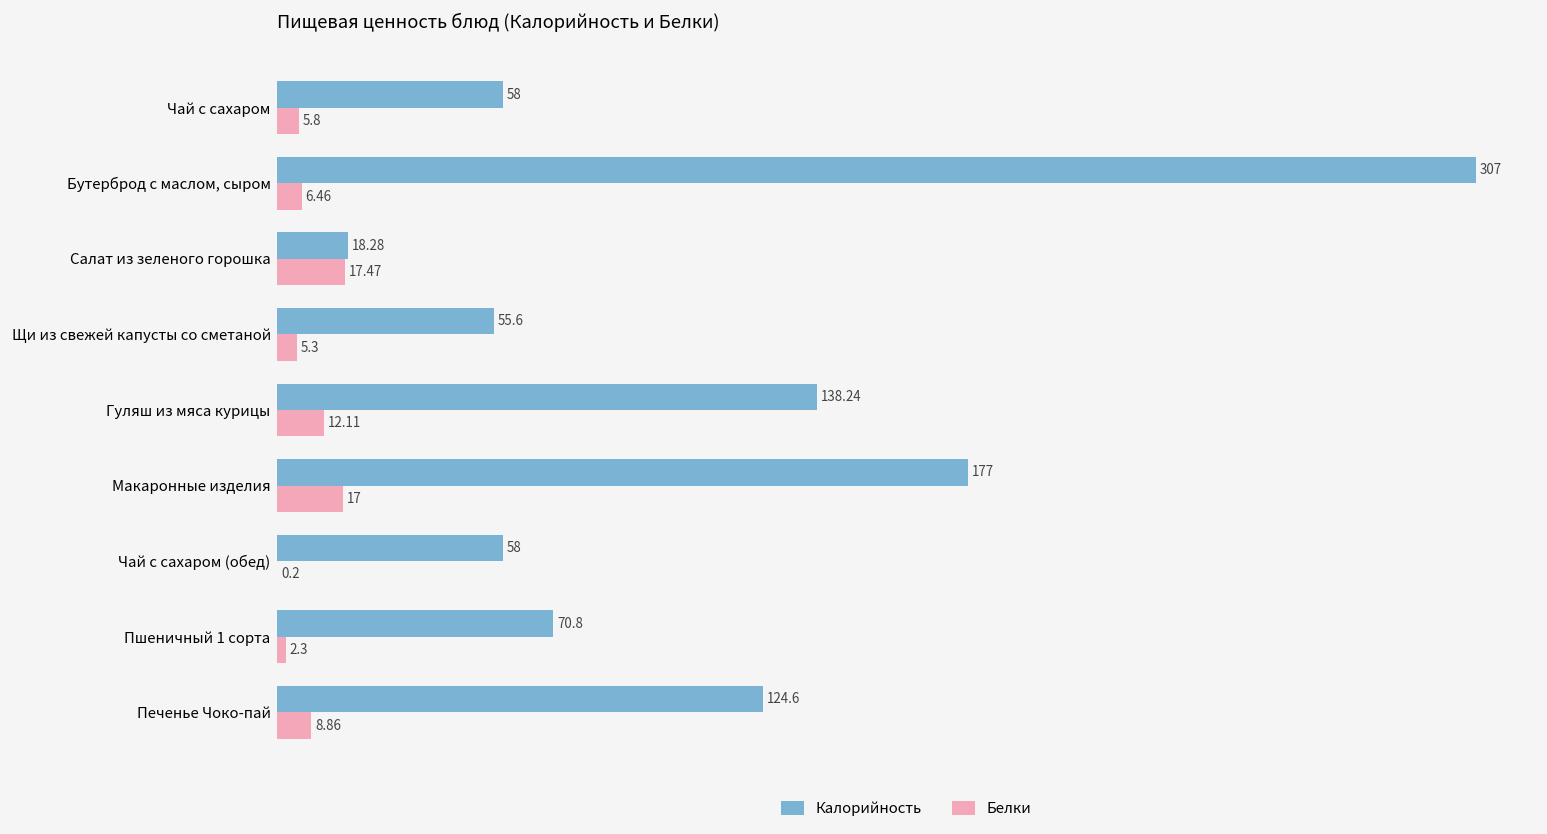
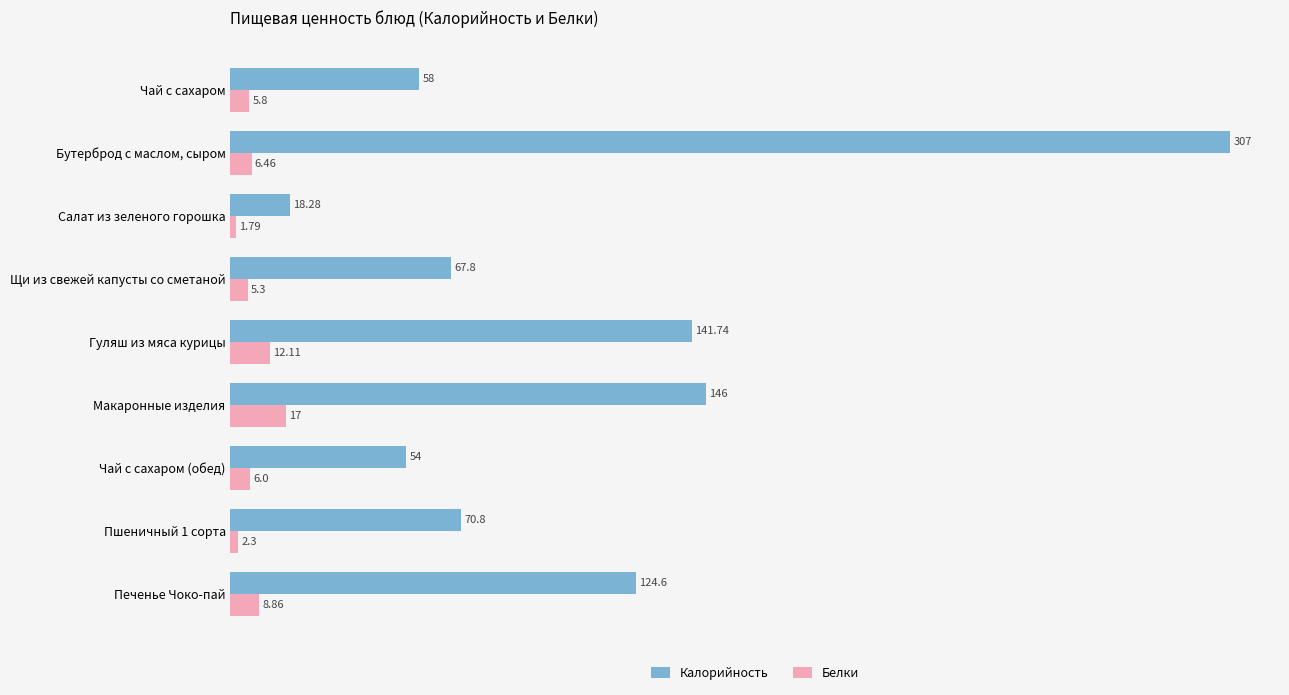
  {
    "Калорийность": {
      "Чай с сахаром": 58,
      "Бутерброд с маслом, сыром": 307,
      "Салат из зеленого горошка": 18.28,
-     "Щи из свежей капусты со сметаной": 55.6,
-     "Гуляш из мяса курицы": 138.24,
-     "Макаронные изделия": 177,
-     "Чай с сахаром (обед)": 58,
+     "Щи из свежей капусты со сметаной": 67.8,
+     "Гуляш из мяса курицы": 141.74,
+     "Макаронные изделия": 146,
+     "Чай с сахаром (обед)": 54,
      "Пшеничный 1 сорта": 70.8,
      "Печенье Чоко-пай": 124.6
    },
    "Белки": {
      "Чай с сахаром": 5.8,
      "Бутерброд с маслом, сыром": 6.46,
-     "Салат из зеленого горошка": 17.47,
+     "Салат из зеленого горошка": 1.79,
      "Щи из свежей капусты со сметаной": 5.3,
      "Гуляш из мяса курицы": 12.11,
      "Макаронные изделия": 17,
-     "Чай с сахаром (обед)": 0.2,
+     "Чай с сахаром (обед)": 6.0,
      "Пшеничный 1 сорта": 2.3,
      "Печенье Чоко-пай": 8.86
    }
  }
